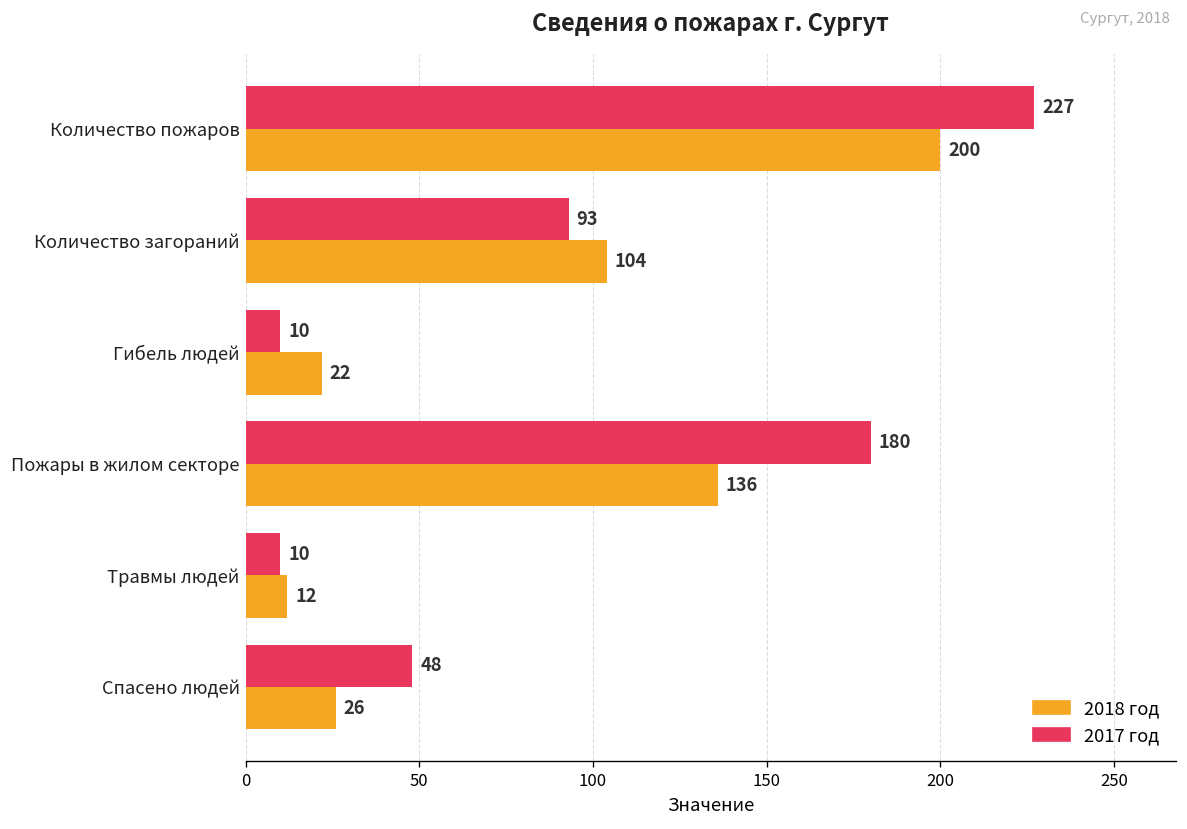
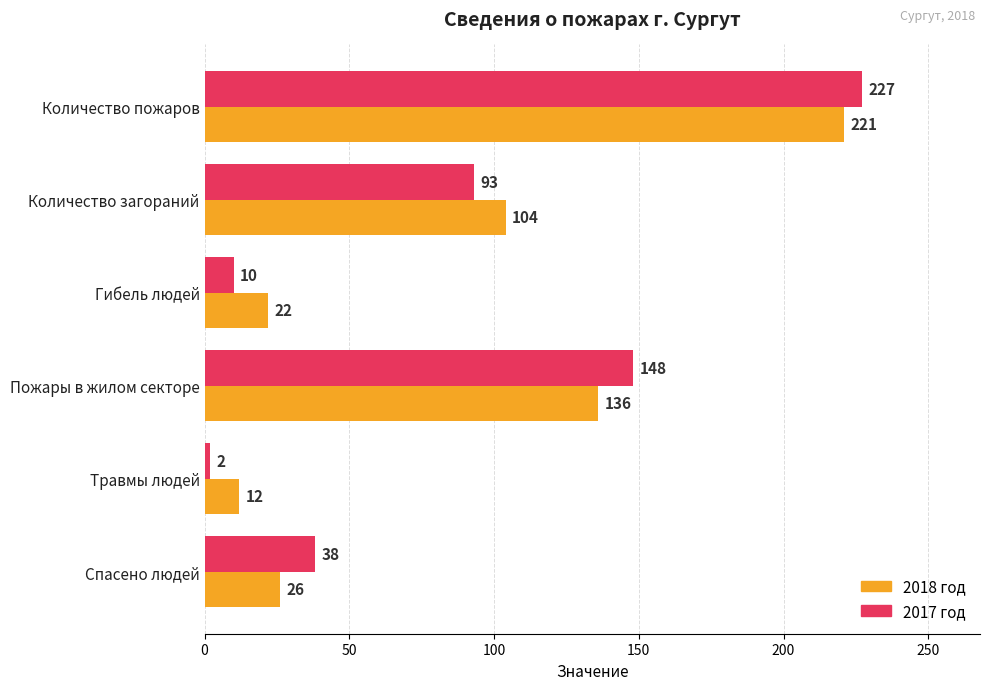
  {
    "2018 год": {
-     "Количество пожаров": 200,
+     "Количество пожаров": 221,
      "Количество загораний": 104,
      "Гибель людей": 22,
      "Пожары в жилом секторе": 136,
      "Травмы людей": 12,
      "Спасено людей": 26
    },
    "2017 год": {
      "Количество пожаров": 227,
      "Количество загораний": 93,
      "Гибель людей": 10,
-     "Пожары в жилом секторе": 180,
-     "Травмы людей": 10,
-     "Спасено людей": 48
+     "Пожары в жилом секторе": 148,
+     "Травмы людей": 2,
+     "Спасено людей": 38
    }
  }
